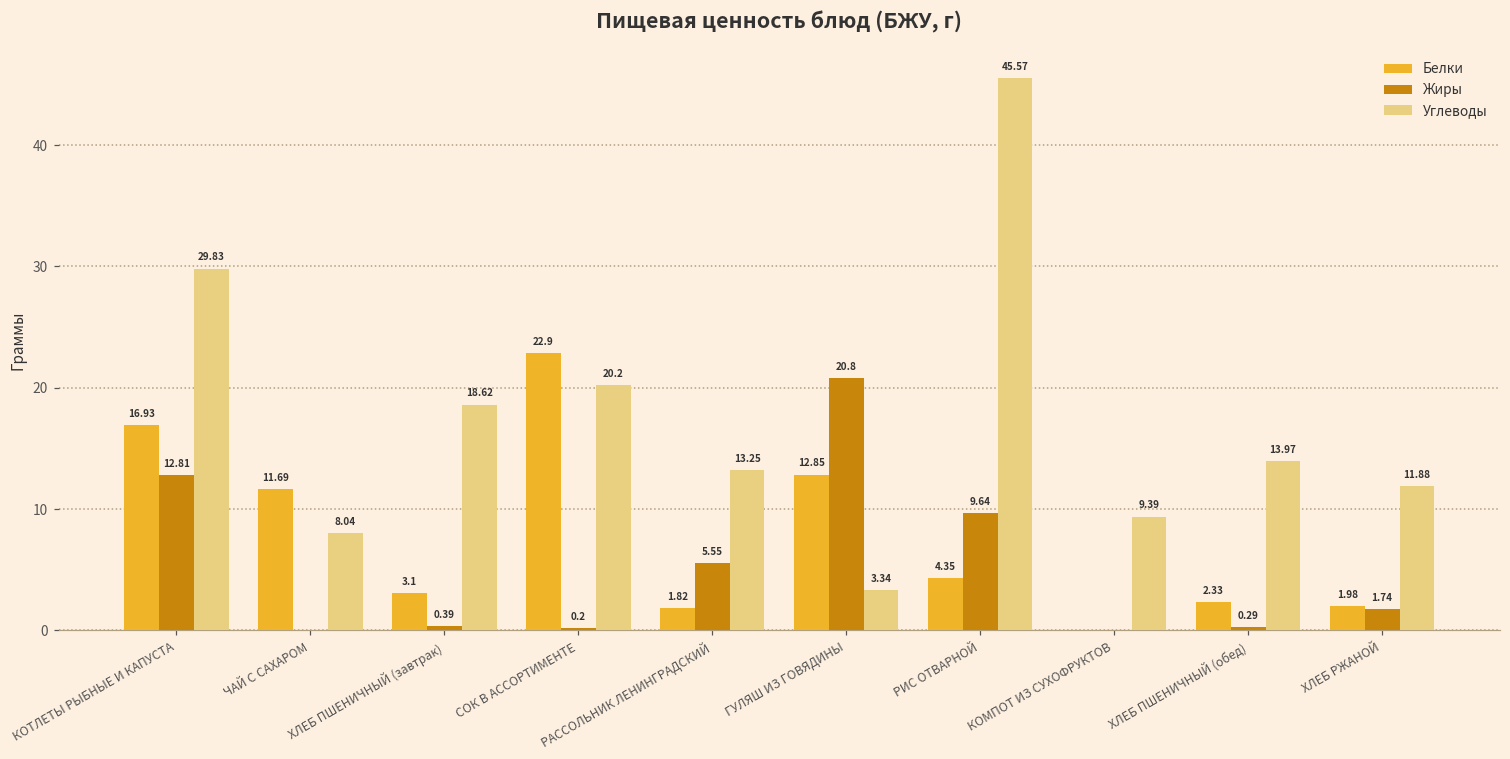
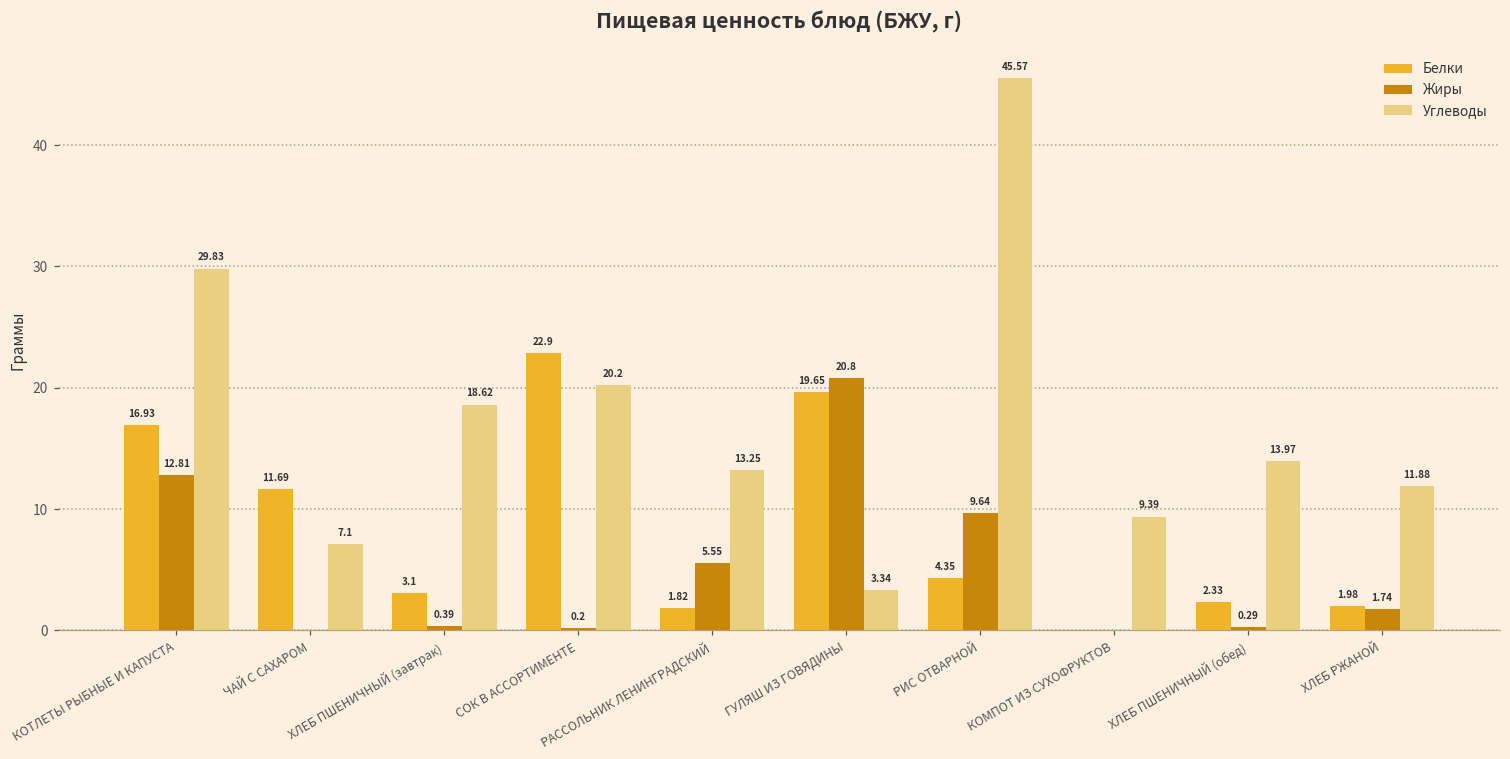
  {
    "Белки": {
      "КОТЛЕТЫ РЫБНЫЕ И КАПУСТА": 16.93,
      "ЧАЙ С САХАРОМ": 11.69,
      "ХЛЕБ ПШЕНИЧНЫЙ (завтрак)": 3.1,
      "СОК В АССОРТИМЕНТЕ": 22.9,
      "РАССОЛЬНИК ЛЕНИНГРАДСКИЙ": 1.82,
-     "ГУЛЯШ ИЗ ГОВЯДИНЫ": 12.85,
+     "ГУЛЯШ ИЗ ГОВЯДИНЫ": 19.65,
      "РИС ОТВАРНОЙ": 4.35,
      "ХЛЕБ ПШЕНИЧНЫЙ (обед)": 2.33,
      "ХЛЕБ РЖАНОЙ": 1.98
    },
    "Жиры": {
      "КОТЛЕТЫ РЫБНЫЕ И КАПУСТА": 12.81,
      "ХЛЕБ ПШЕНИЧНЫЙ (завтрак)": 0.39,
      "СОК В АССОРТИМЕНТЕ": 0.2,
      "РАССОЛЬНИК ЛЕНИНГРАДСКИЙ": 5.55,
      "ГУЛЯШ ИЗ ГОВЯДИНЫ": 20.8,
      "РИС ОТВАРНОЙ": 9.64,
      "ХЛЕБ ПШЕНИЧНЫЙ (обед)": 0.29,
      "ХЛЕБ РЖАНОЙ": 1.74
    },
    "Углеводы": {
      "КОТЛЕТЫ РЫБНЫЕ И КАПУСТА": 29.83,
-     "ЧАЙ С САХАРОМ": 8.04,
+     "ЧАЙ С САХАРОМ": 7.1,
      "ХЛЕБ ПШЕНИЧНЫЙ (завтрак)": 18.62,
      "СОК В АССОРТИМЕНТЕ": 20.2,
      "РАССОЛЬНИК ЛЕНИНГРАДСКИЙ": 13.25,
      "ГУЛЯШ ИЗ ГОВЯДИНЫ": 3.34,
      "РИС ОТВАРНОЙ": 45.57,
      "КОМПОТ ИЗ СУХОФРУКТОВ": 9.39,
      "ХЛЕБ ПШЕНИЧНЫЙ (обед)": 13.97,
      "ХЛЕБ РЖАНОЙ": 11.88
    }
  }
